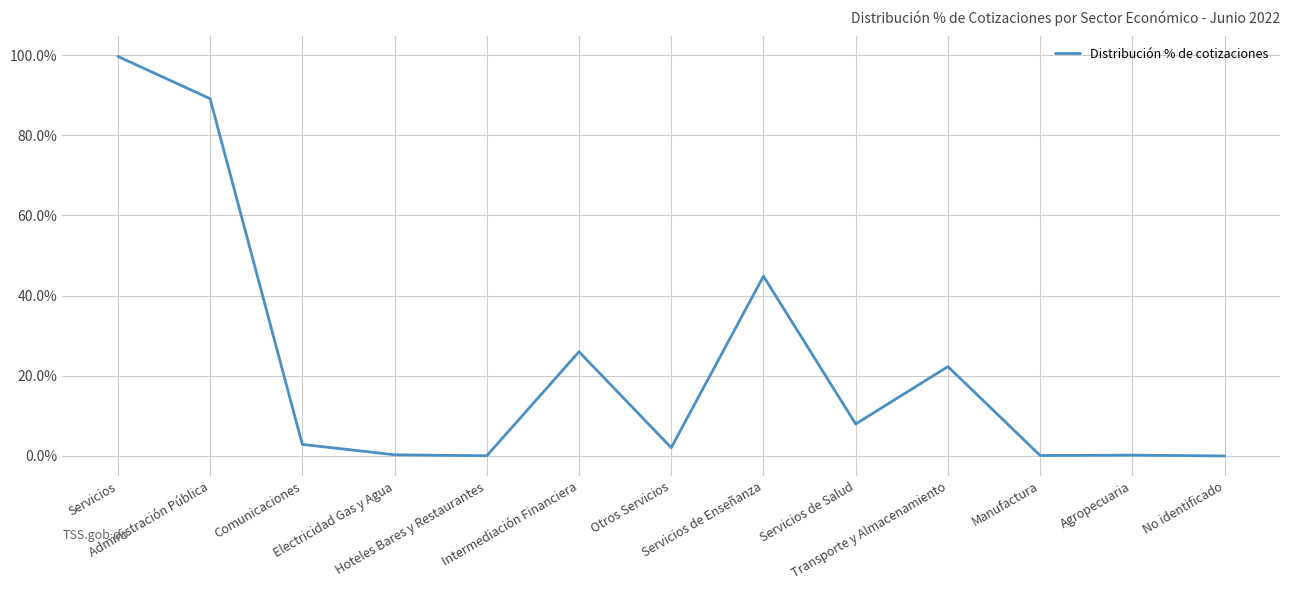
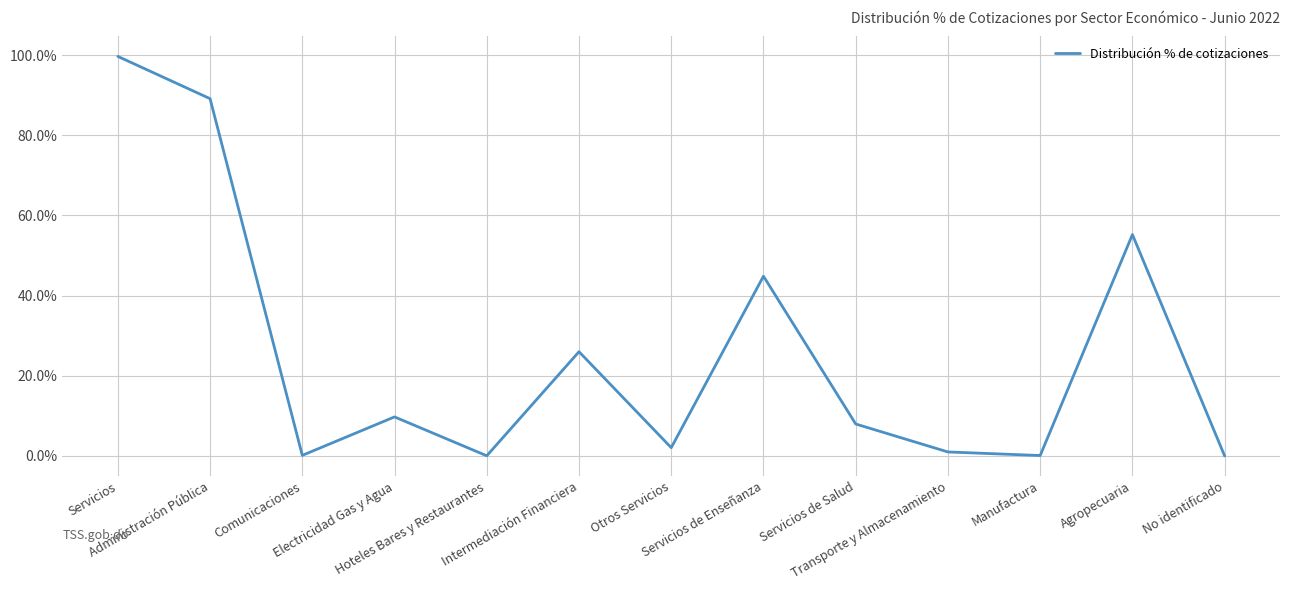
  {
    "Servicios": "100%",
    "Administración Pública": "89%",
-   "Comunicaciones": "3%",
-   "Electricidad Gas y Agua": "0%",
+   "Comunicaciones": "0%",
+   "Electricidad Gas y Agua": "10%",
    "Hoteles Bares y Restaurantes": "0%",
    "Intermediación Financiera": "26%",
    "Otros Servicios": "2%",
    "Servicios de Enseñanza": "45%",
    "Servicios de Salud": "8%",
-   "Transporte y Almacenamiento": "22%",
+   "Transporte y Almacenamiento": "1%",
    "Manufactura": "0%",
-   "Agropecuaria": "0%",
+   "Agropecuaria": "55%",
    "No identificado": "0%"
  }
